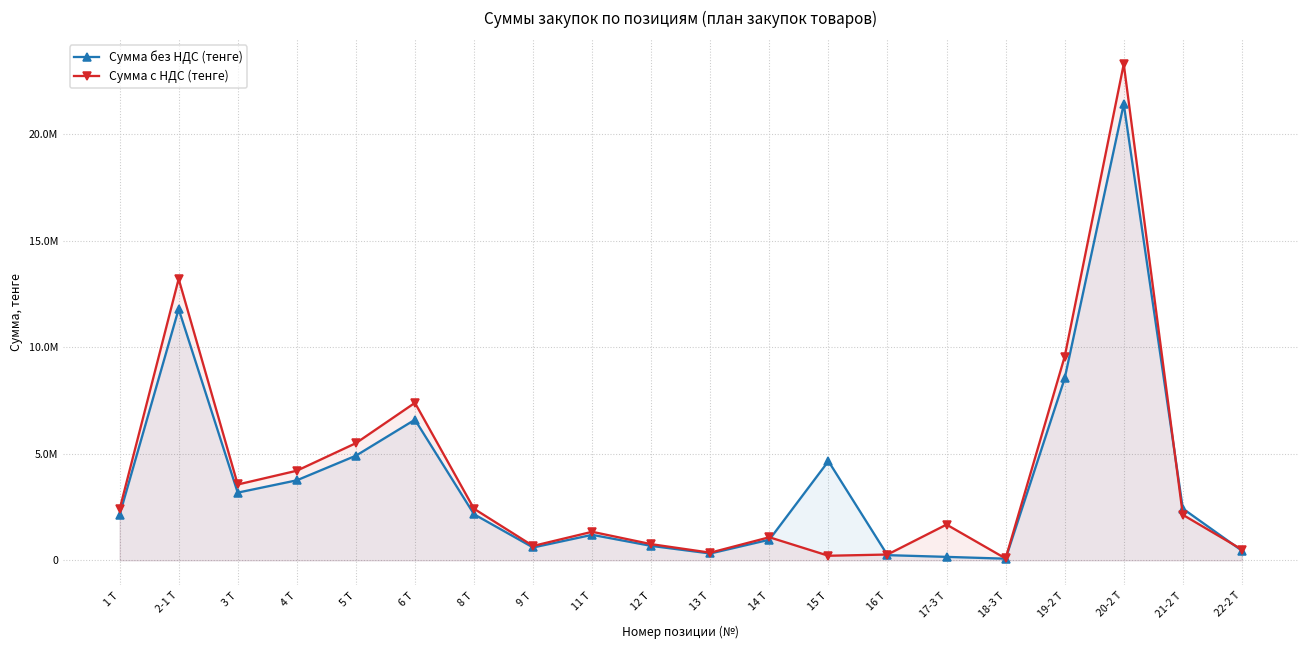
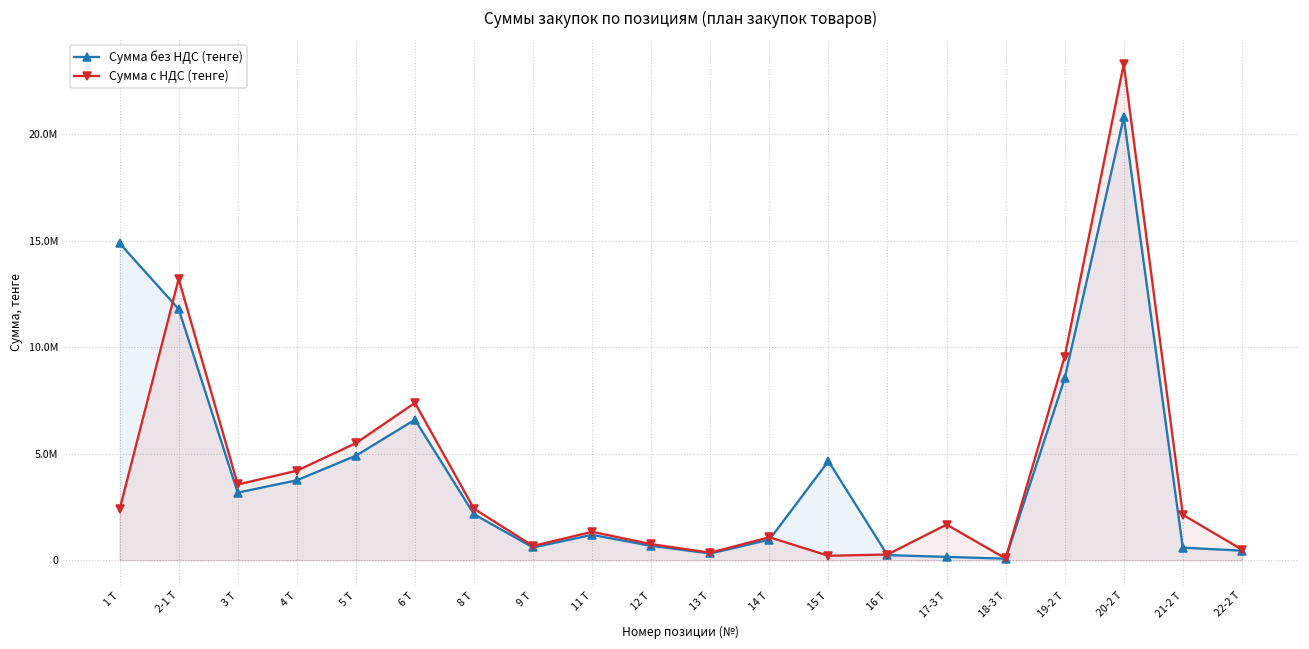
  {
    "Сумма без НДС (тенге)": {
-     "1 Т": 2100000,
+     "1 Т": 14900000,
      "2-1 Т": 11800000,
      "3 Т": 3200000,
      "4 Т": 3800000,
      "5 Т": 4900000,
      "6 Т": 6600000,
      "8 Т": 2200000,
      "11 Т": 1200000,
      "15 Т": 4700000,
      "17-3 Т": 200000,
      "19-2 Т": 8500000,
-     "20-2 Т": 21400000,
-     "21-2 Т": 2400000
+     "20-2 Т": 20800000,
+     "21-2 Т": 600000
    },
    "Сумма с НДС (тенге)": {
      "1 Т": 2400000,
      "2-1 Т": 13200000,
      "3 Т": 3600000,
      "4 Т": 4200000,
      "5 Т": 5500000,
      "6 Т": 7400000,
      "8 Т": 2400000,
      "11 Т": 1300000,
      "15 Т": 200000,
      "17-3 Т": 1700000,
      "19-2 Т": 9600000,
      "20-2 Т": 23300000,
      "21-2 Т": 2100000
    }
  }
